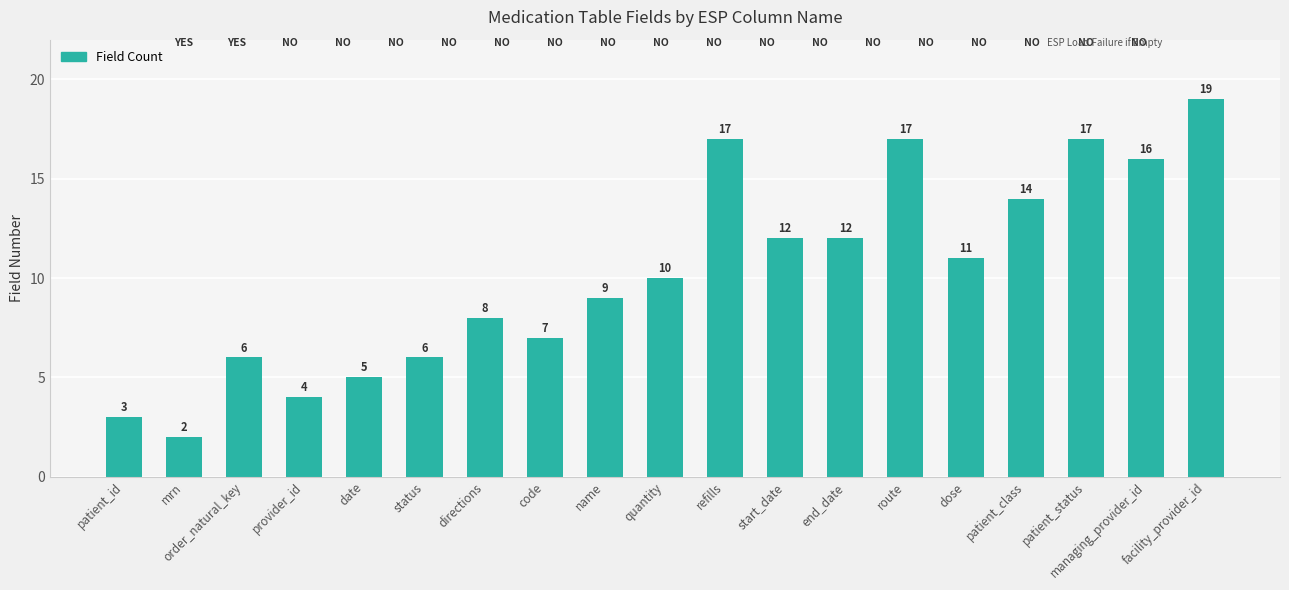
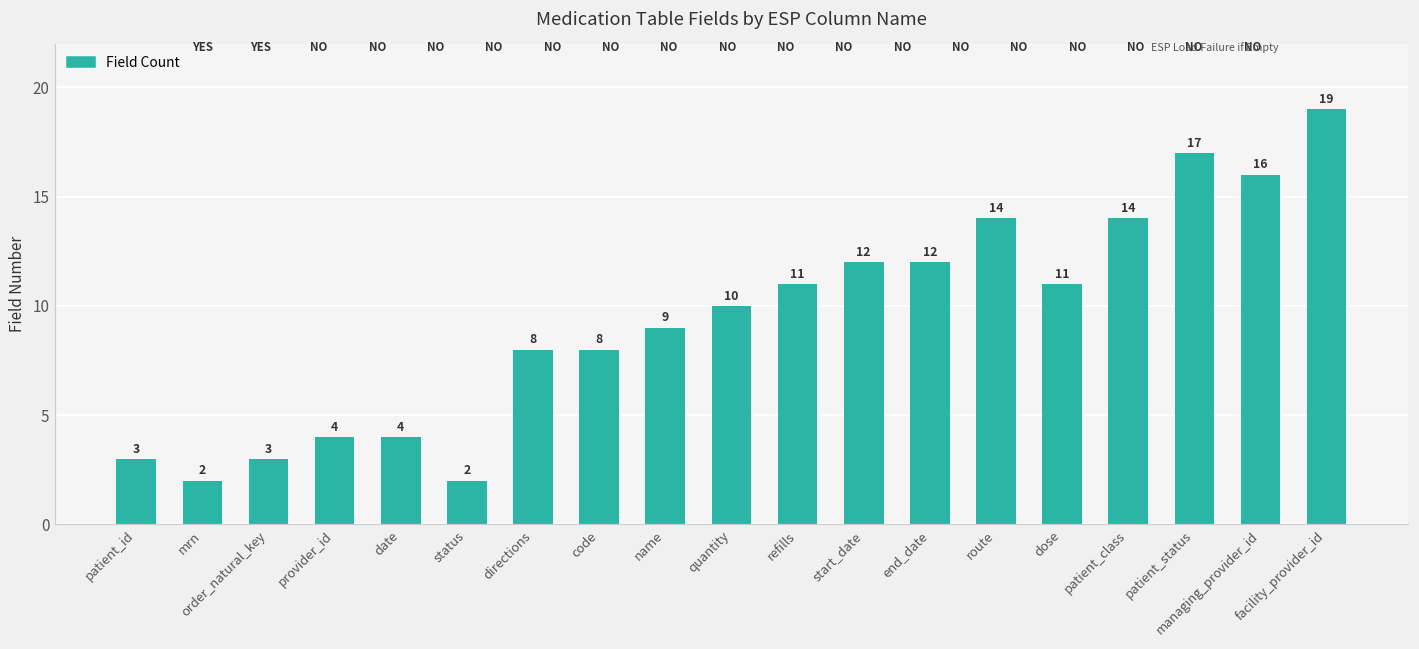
  {
    "patient_id": 3,
    "mrn": 2,
-   "order_natural_key": 6,
+   "order_natural_key": 3,
    "provider_id": 4,
-   "date": 5,
-   "status": 6,
+   "date": 4,
+   "status": 2,
    "directions": 8,
-   "code": 7,
+   "code": 8,
    "name": 9,
    "quantity": 10,
-   "refills": 17,
+   "refills": 11,
    "start_date": 12,
    "end_date": 12,
-   "route": 17,
+   "route": 14,
    "dose": 11,
    "patient_class": 14,
    "patient_status": 17,
    "managing_provider_id": 16,
    "facility_provider_id": 19
  }
